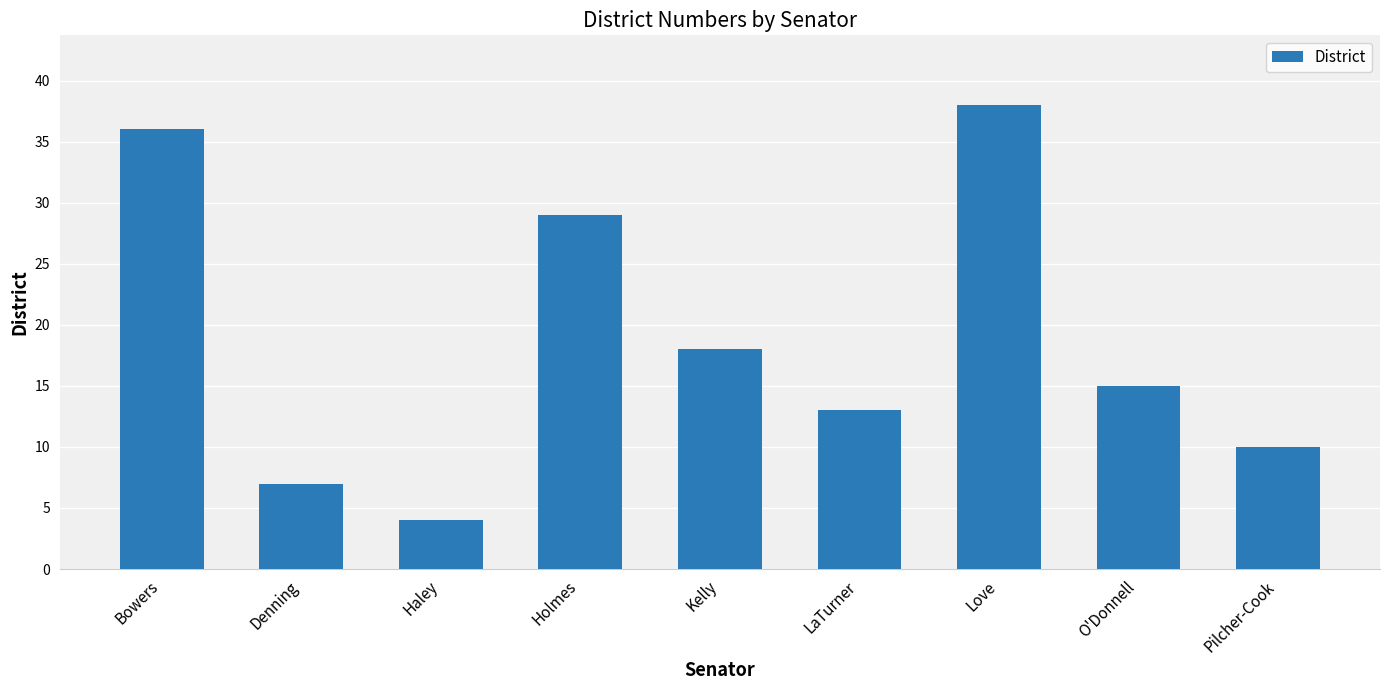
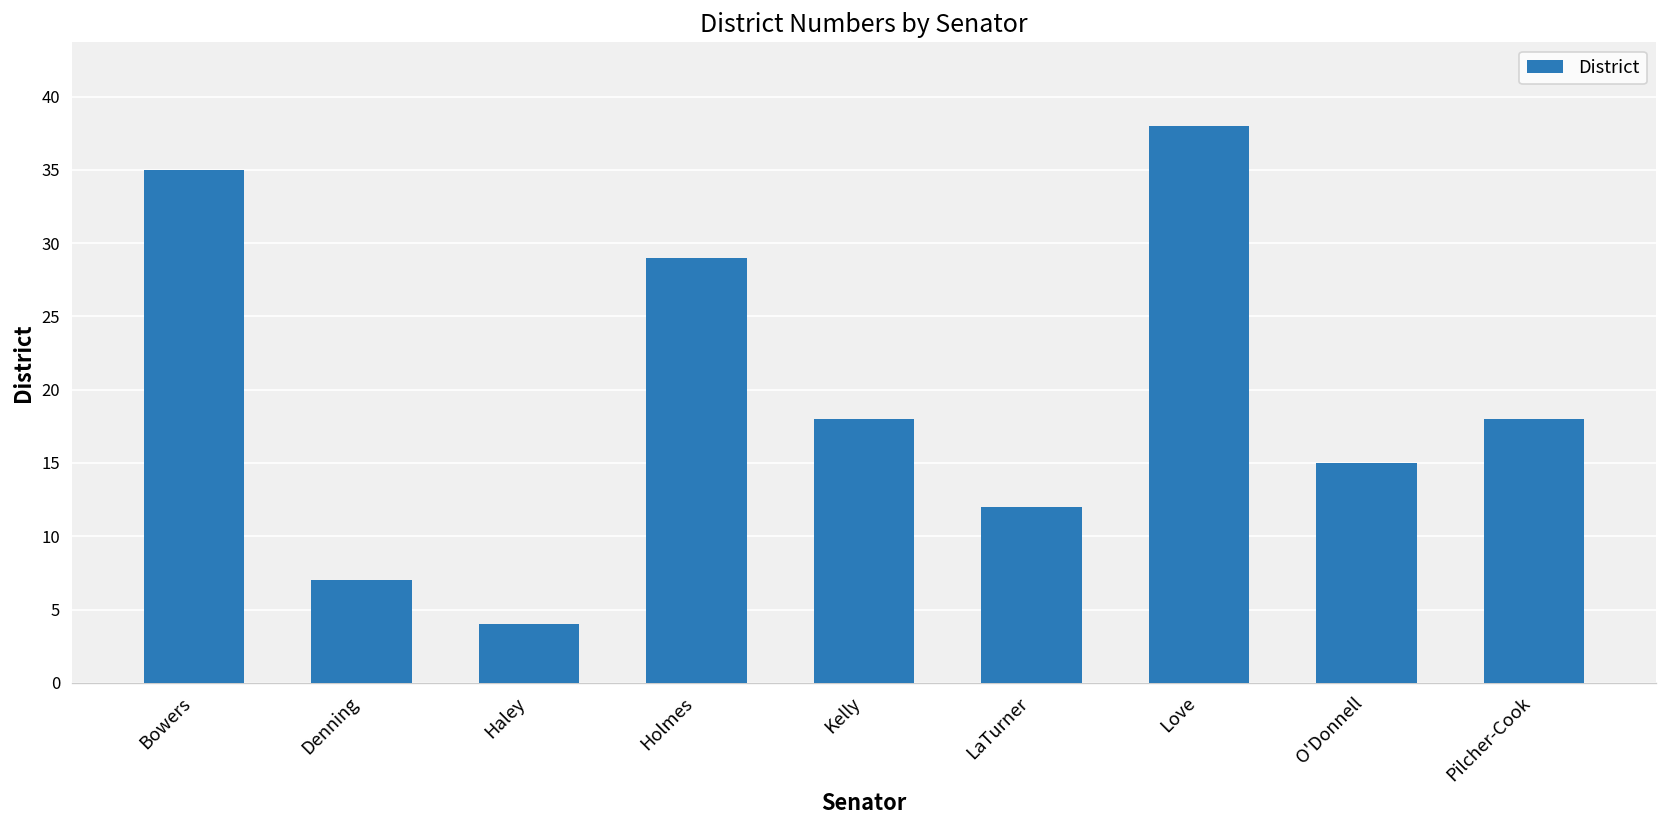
  {
-   "Bowers": 36,
+   "Bowers": 35,
    "Denning": 7,
    "Haley": 4,
    "Holmes": 29,
    "Kelly": 18,
-   "LaTurner": 13,
+   "LaTurner": 12,
    "Love": 38,
    "O'Donnell": 15,
-   "Pilcher-Cook": 10
+   "Pilcher-Cook": 18
  }
